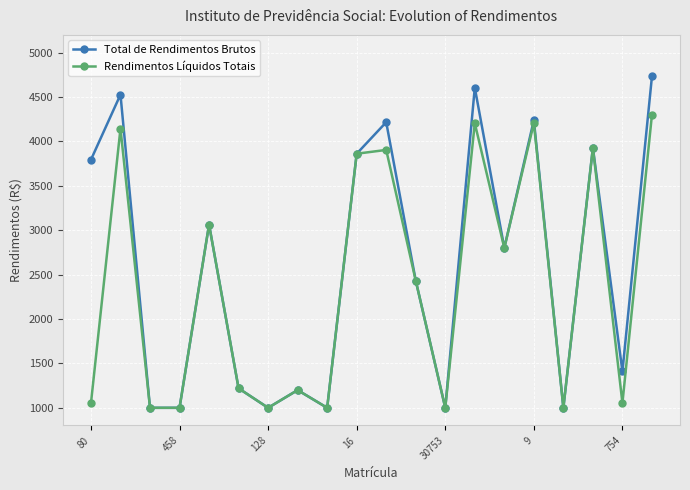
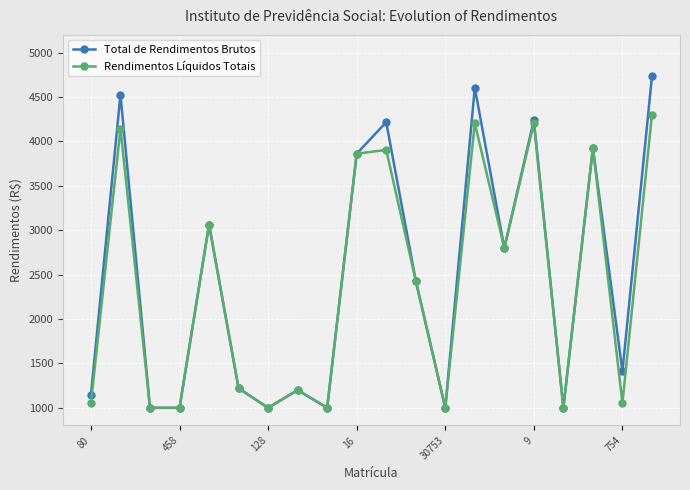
  {
    "Total de Rendimentos Brutos": {
-     "80": 3800,
+     "80": 1100,
      "9": 4200,
      "754": 1400
    },
    "Rendimentos Líquidos Totais": {
      "80": 1000,
      "9": 4200,
      "754": 1100
    }
  }
